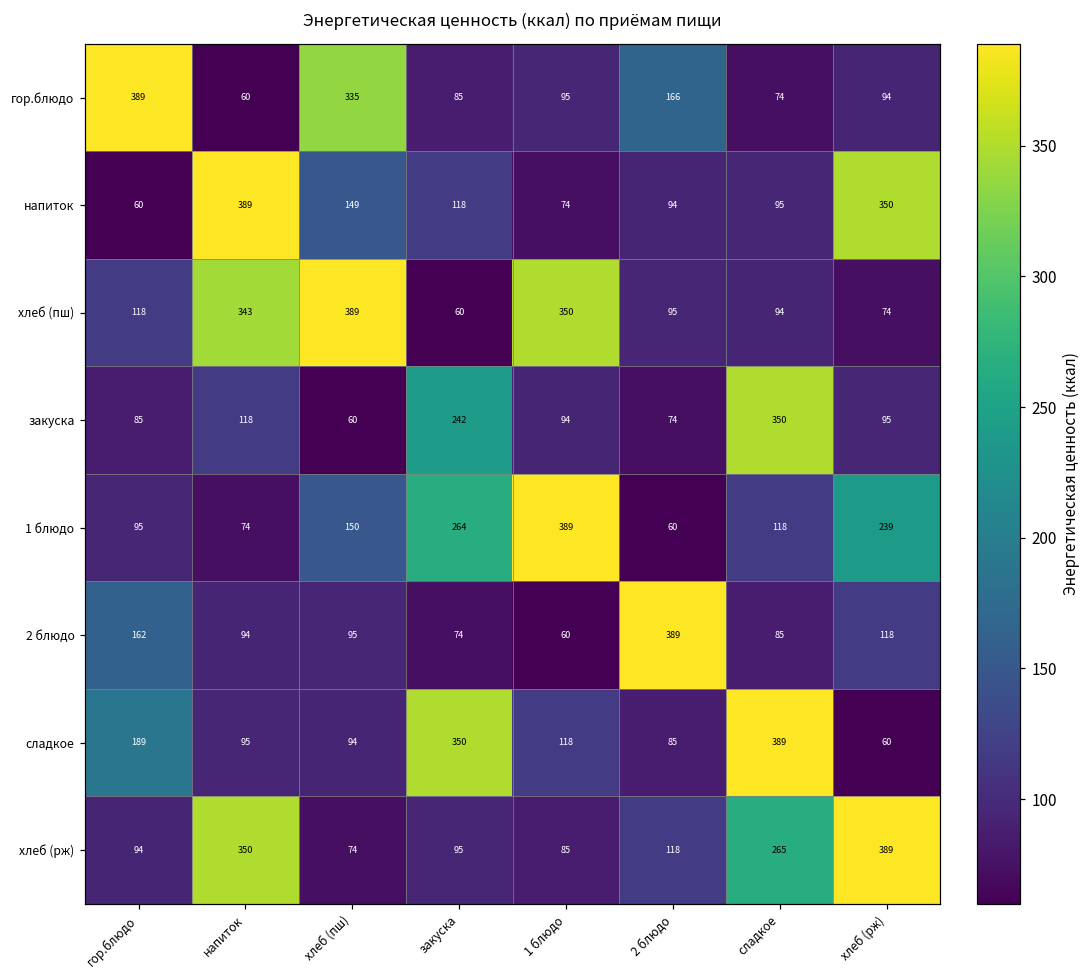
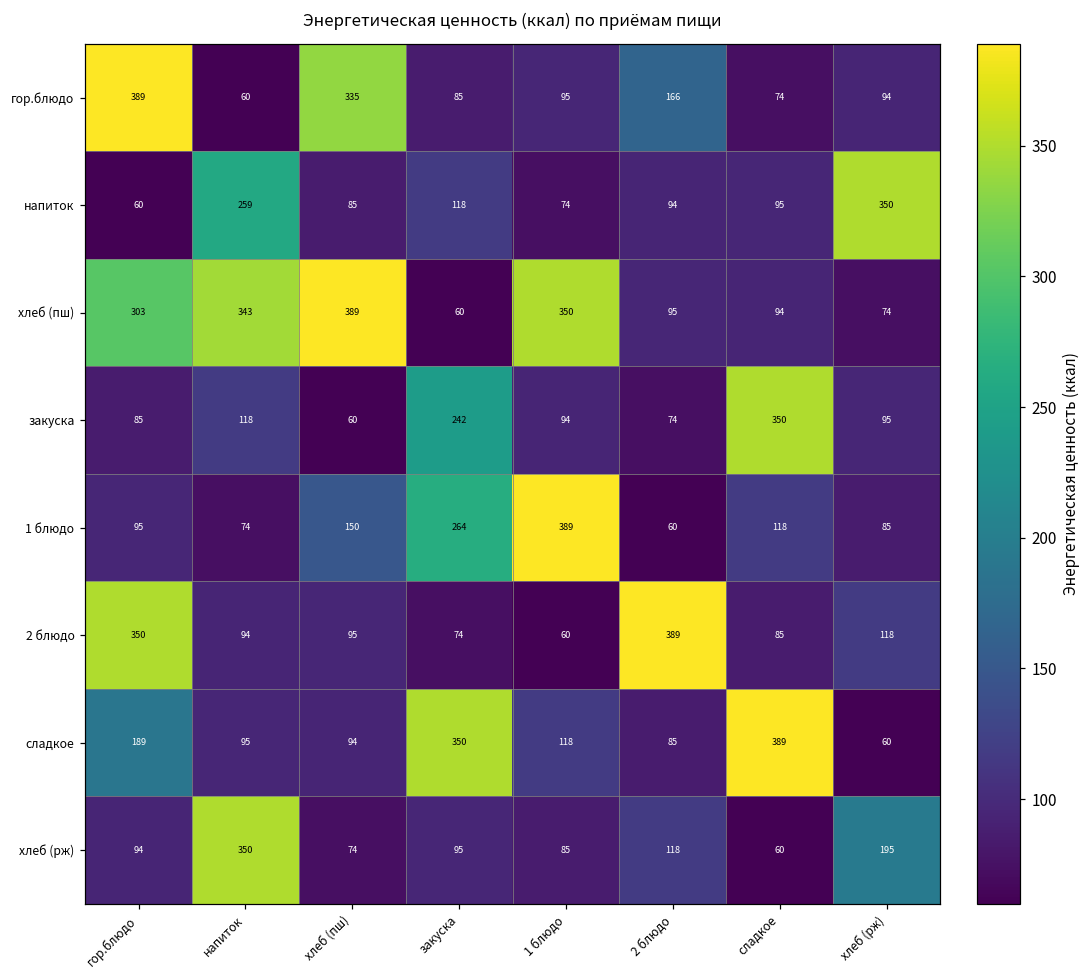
  {
    "гор.блюдо": {
      "гор.блюдо": 389,
      "напиток": 60,
      "хлеб (пш)": 335,
      "закуска": 85,
      "1 блюдо": 95,
      "2 блюдо": 166,
      "сладкое": 74,
      "хлеб (рж)": 94
    },
    "напиток": {
      "гор.блюдо": 60,
-     "напиток": 389,
-     "хлеб (пш)": 149,
+     "напиток": 259,
+     "хлеб (пш)": 85,
      "закуска": 118,
      "1 блюдо": 74,
      "2 блюдо": 94,
      "сладкое": 95,
      "хлеб (рж)": 350
    },
    "хлеб (пш)": {
-     "гор.блюдо": 118,
+     "гор.блюдо": 303,
      "напиток": 343,
      "хлеб (пш)": 389,
      "закуска": 60,
      "1 блюдо": 350,
      "2 блюдо": 95,
      "сладкое": 94,
      "хлеб (рж)": 74
    },
    "закуска": {
      "гор.блюдо": 85,
      "напиток": 118,
      "хлеб (пш)": 60,
      "закуска": 242,
      "1 блюдо": 94,
      "2 блюдо": 74,
      "сладкое": 350,
      "хлеб (рж)": 95
    },
    "1 блюдо": {
      "гор.блюдо": 95,
      "напиток": 74,
      "хлеб (пш)": 150,
      "закуска": 264,
      "1 блюдо": 389,
      "2 блюдо": 60,
      "сладкое": 118,
-     "хлеб (рж)": 239
+     "хлеб (рж)": 85
    },
    "2 блюдо": {
-     "гор.блюдо": 162,
+     "гор.блюдо": 350,
      "напиток": 94,
      "хлеб (пш)": 95,
      "закуска": 74,
      "1 блюдо": 60,
      "2 блюдо": 389,
      "сладкое": 85,
      "хлеб (рж)": 118
    },
    "сладкое": {
      "гор.блюдо": 189,
      "напиток": 95,
      "хлеб (пш)": 94,
      "закуска": 350,
      "1 блюдо": 118,
      "2 блюдо": 85,
      "сладкое": 389,
      "хлеб (рж)": 60
    },
    "хлеб (рж)": {
      "гор.блюдо": 94,
      "напиток": 350,
      "хлеб (пш)": 74,
      "закуска": 95,
      "1 блюдо": 85,
      "2 блюдо": 118,
-     "сладкое": 265,
-     "хлеб (рж)": 389
+     "сладкое": 60,
+     "хлеб (рж)": 195
    }
  }
